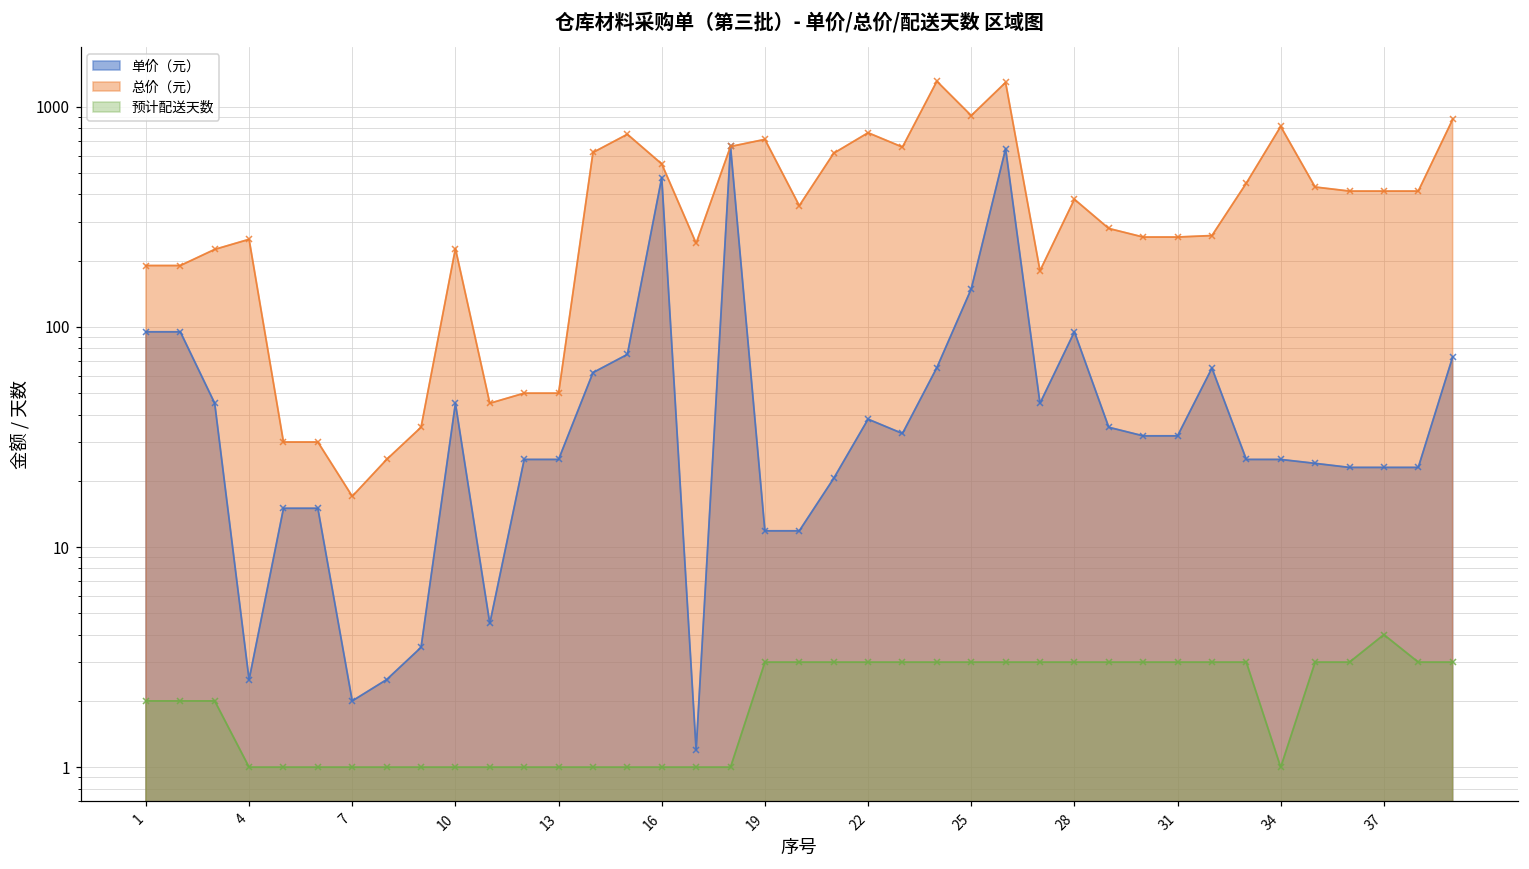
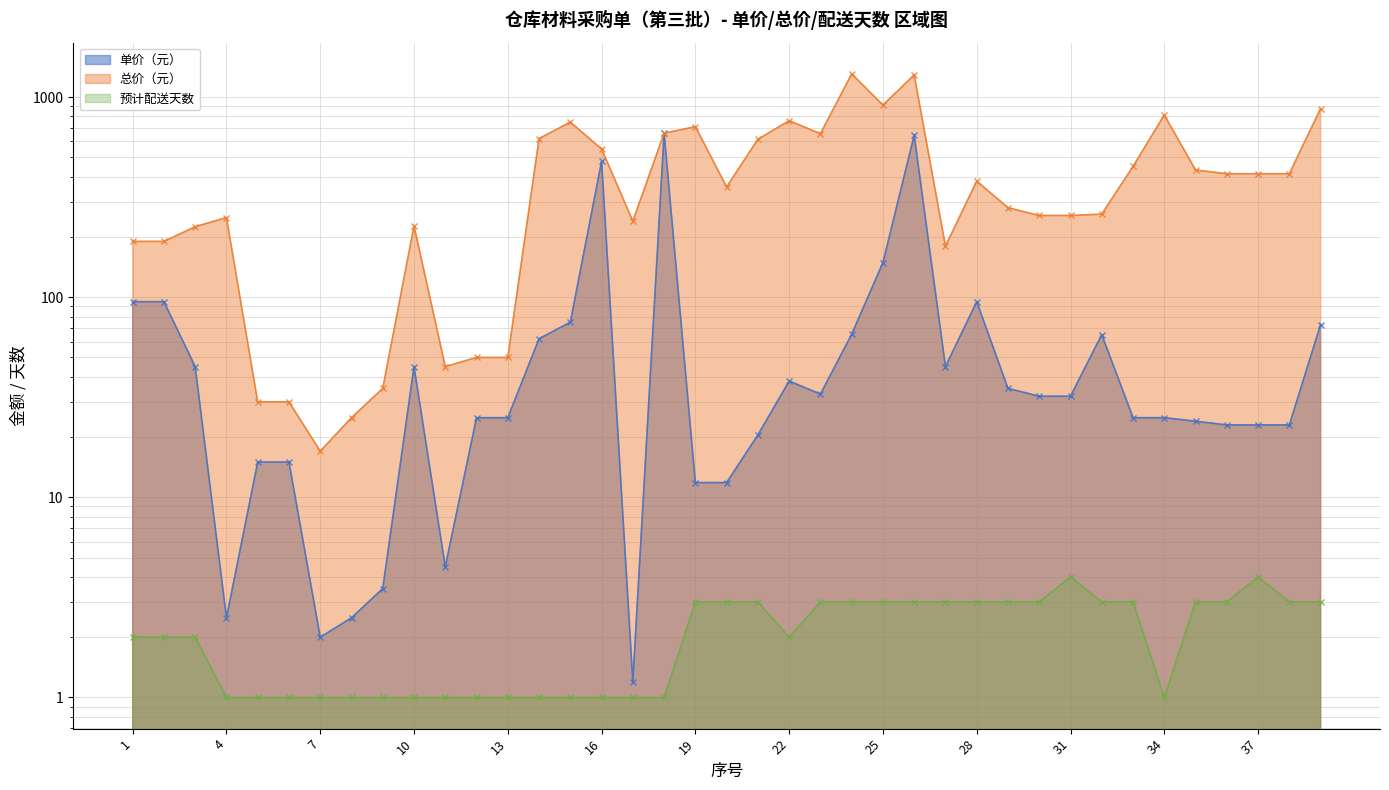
  {
    "单价（元）": {
      "1": 100,
      "4": 2.5,
      "7": 2,
      "10": 45,
      "13": 25,
      "16": 480,
      "19": 12,
      "22": 38,
      "25": 150,
      "28": 100,
      "31": 32,
      "34": 25,
      "37": 23
    },
    "总价（元）": {
      "1": 190,
      "4": 250,
      "7": 17,
      "10": 230,
      "13": 50,
      "16": 550,
      "19": 710,
      "22": 760,
      "25": 900,
      "28": 380,
      "31": 260,
      "34": 810,
      "37": 410
    },
    "预计配送天数": {
      "1": 2,
      "4": 1,
      "7": 1,
      "10": 1,
      "13": 1,
      "16": 1,
      "19": 3,
-     "22": 3,
+     "22": 2,
      "25": 3,
      "28": 3,
-     "31": 3,
+     "31": 4,
      "34": 1,
      "37": 4
    }
  }
